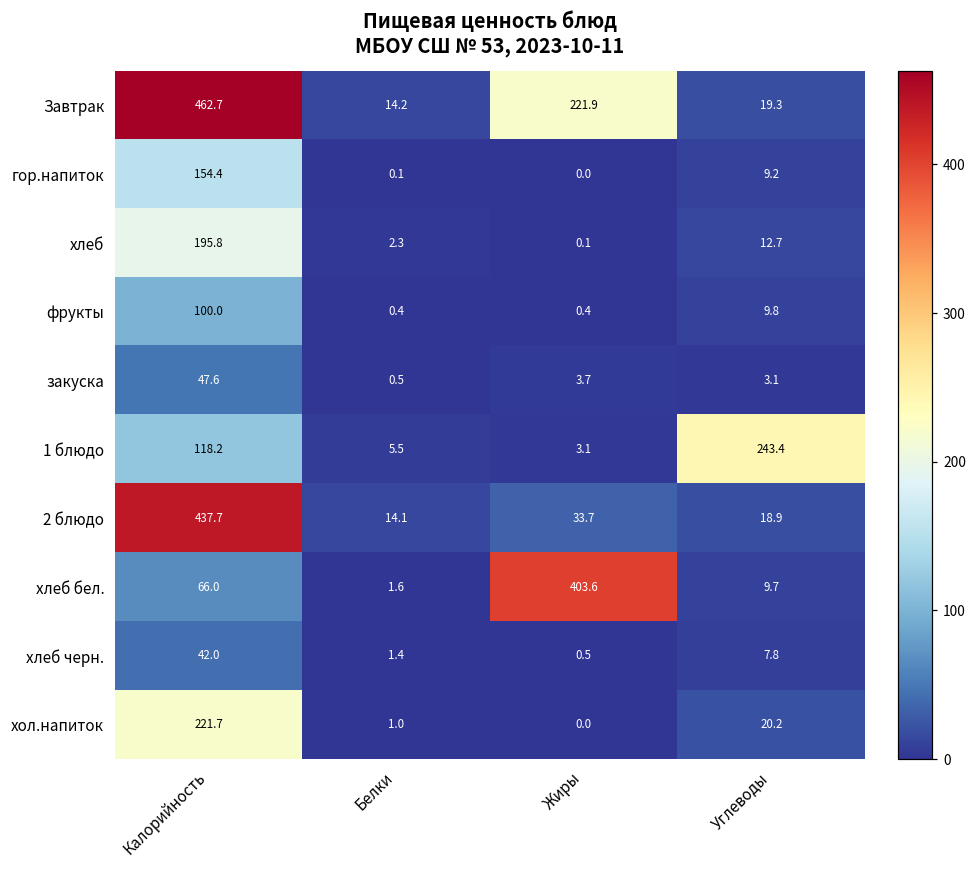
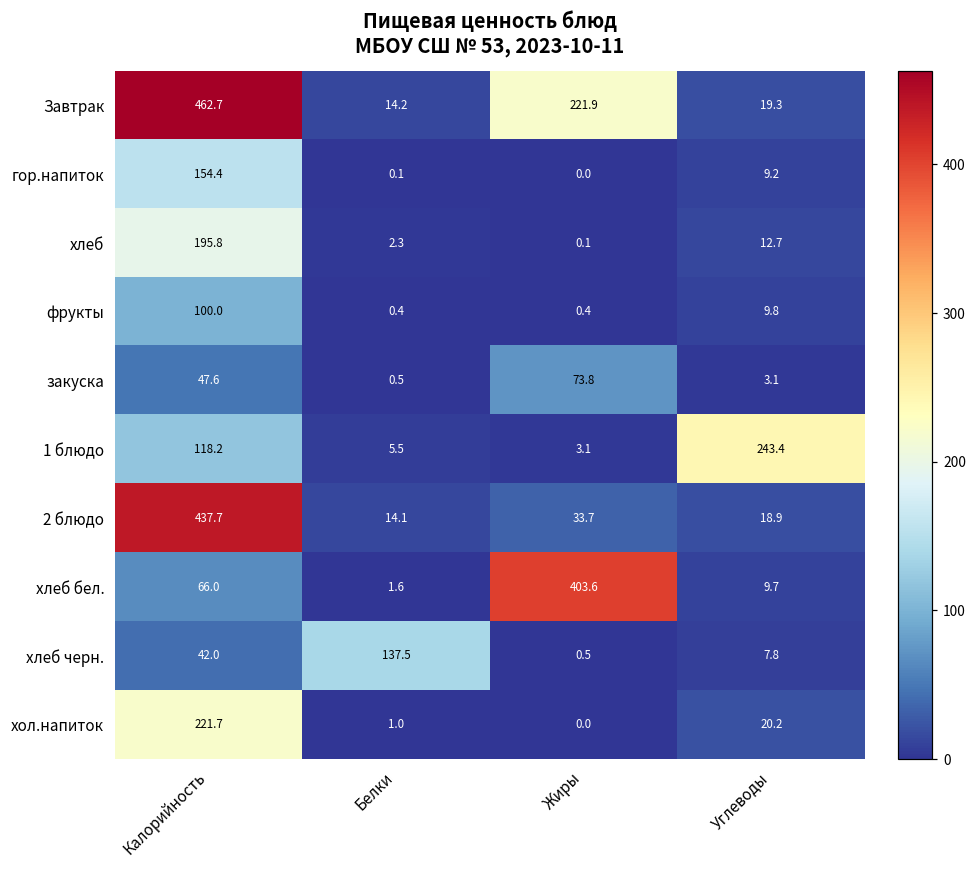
  {
    "Завтрак": {
      "Калорийность": 462.7,
      "Белки": 14.2,
      "Жиры": 221.9,
      "Углеводы": 19.3
    },
    "гор.напиток": {
      "Калорийность": 154.4,
      "Белки": 0.1,
      "Жиры": 0.0,
      "Углеводы": 9.2
    },
    "хлеб": {
      "Калорийность": 195.8,
      "Белки": 2.3,
      "Жиры": 0.1,
      "Углеводы": 12.7
    },
    "фрукты": {
      "Калорийность": 100.0,
      "Белки": 0.4,
      "Жиры": 0.4,
      "Углеводы": 9.8
    },
    "закуска": {
      "Калорийность": 47.6,
      "Белки": 0.5,
-     "Жиры": 3.7,
+     "Жиры": 73.8,
      "Углеводы": 3.1
    },
    "1 блюдо": {
      "Калорийность": 118.2,
      "Белки": 5.5,
      "Жиры": 3.1,
      "Углеводы": 243.4
    },
    "2 блюдо": {
      "Калорийность": 437.7,
      "Белки": 14.1,
      "Жиры": 33.7,
      "Углеводы": 18.9
    },
    "хлеб бел.": {
      "Калорийность": 66.0,
      "Белки": 1.6,
      "Жиры": 403.6,
      "Углеводы": 9.7
    },
    "хлеб черн.": {
      "Калорийность": 42.0,
-     "Белки": 1.4,
+     "Белки": 137.5,
      "Жиры": 0.5,
      "Углеводы": 7.8
    },
    "хол.напиток": {
      "Калорийность": 221.7,
      "Белки": 1.0,
      "Жиры": 0.0,
      "Углеводы": 20.2
    }
  }
